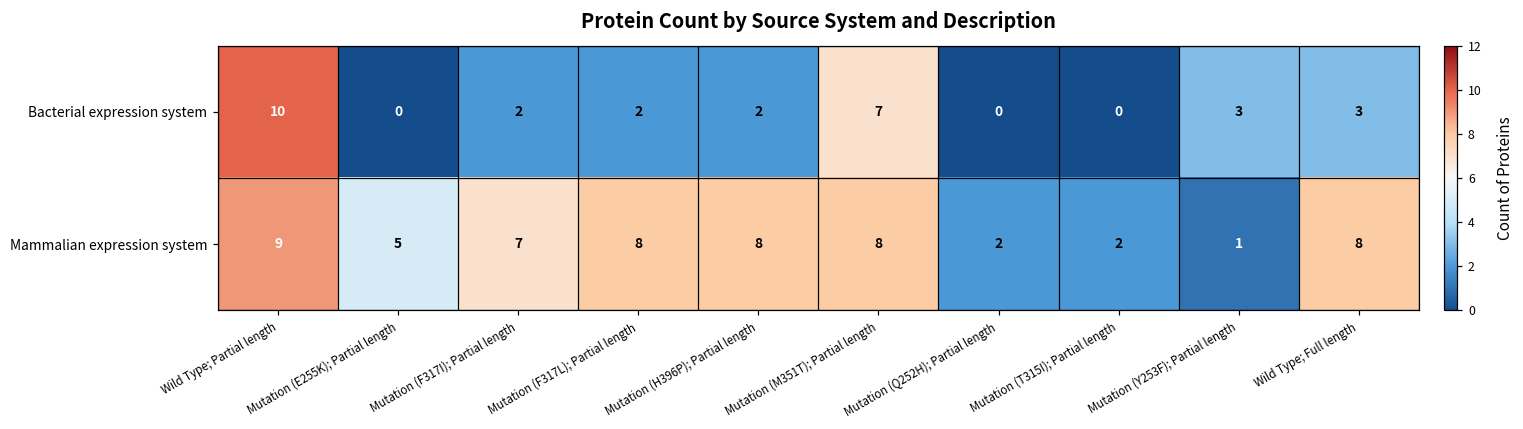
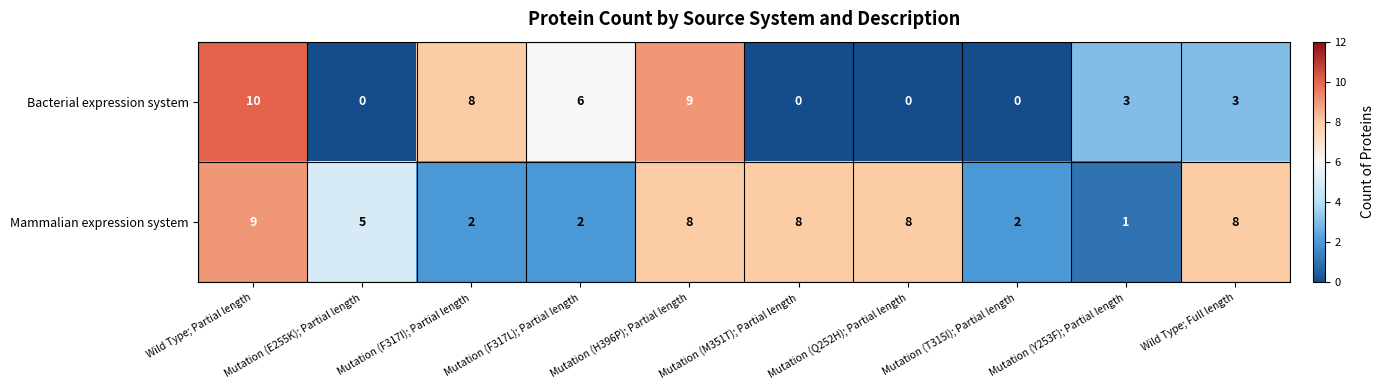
  {
    "Bacterial expression system": {
      "Wild Type; Partial length": 10,
      "Mutation (E255K); Partial length": 0,
-     "Mutation (F317I); Partial length": 2,
-     "Mutation (F317L); Partial length": 2,
-     "Mutation (H396P); Partial length": 2,
-     "Mutation (M351T); Partial length": 7,
+     "Mutation (F317I); Partial length": 8,
+     "Mutation (F317L); Partial length": 6,
+     "Mutation (H396P); Partial length": 9,
+     "Mutation (M351T); Partial length": 0,
      "Mutation (Q252H); Partial length": 0,
      "Mutation (T315I); Partial length": 0,
      "Mutation (Y253F); Partial length": 3,
      "Wild Type; Full length": 3
    },
    "Mammalian expression system": {
      "Wild Type; Partial length": 9,
      "Mutation (E255K); Partial length": 5,
-     "Mutation (F317I); Partial length": 7,
-     "Mutation (F317L); Partial length": 8,
+     "Mutation (F317I); Partial length": 2,
+     "Mutation (F317L); Partial length": 2,
      "Mutation (H396P); Partial length": 8,
      "Mutation (M351T); Partial length": 8,
-     "Mutation (Q252H); Partial length": 2,
+     "Mutation (Q252H); Partial length": 8,
      "Mutation (T315I); Partial length": 2,
      "Mutation (Y253F); Partial length": 1,
      "Wild Type; Full length": 8
    }
  }
